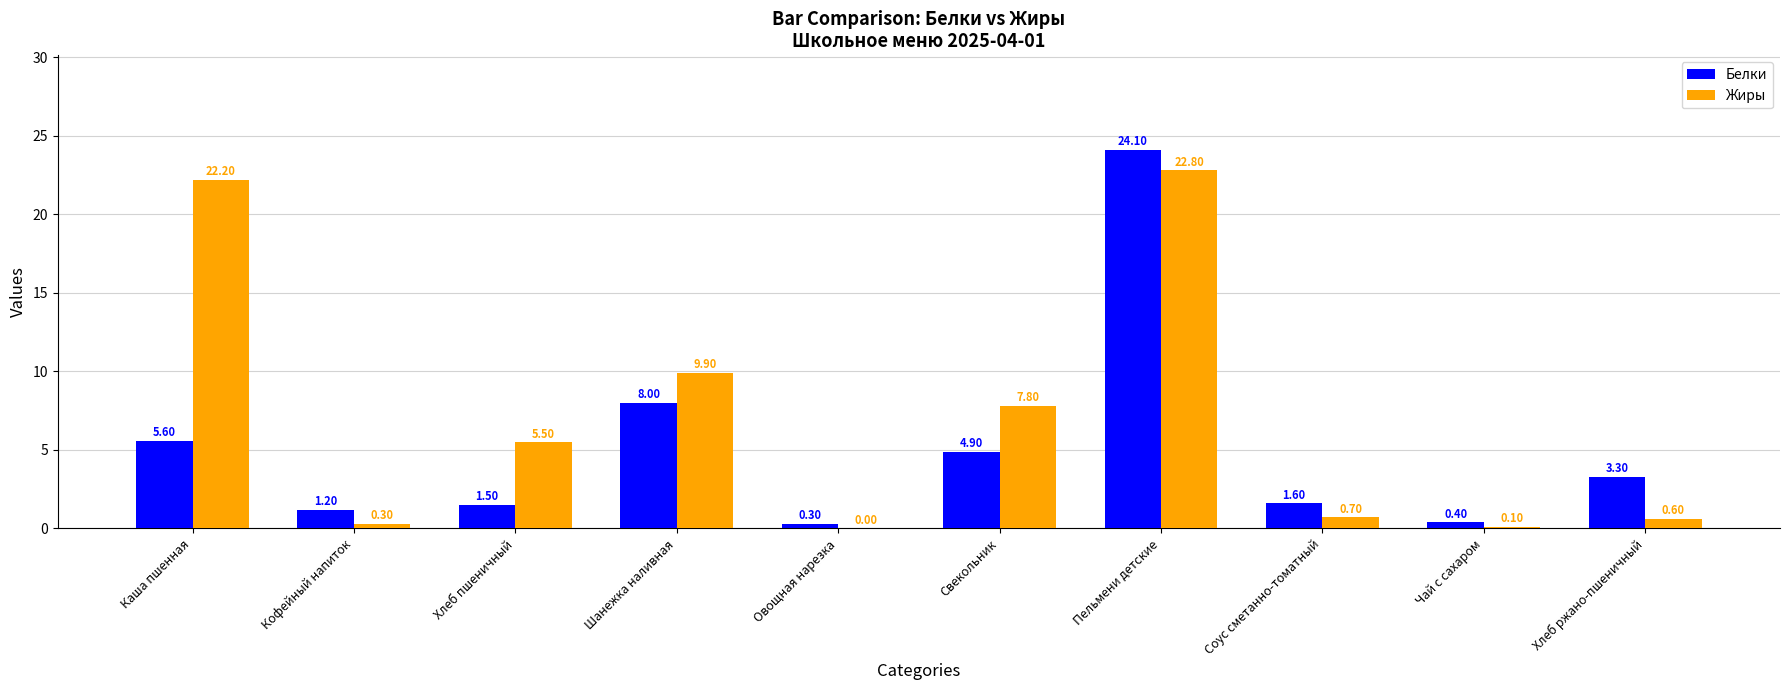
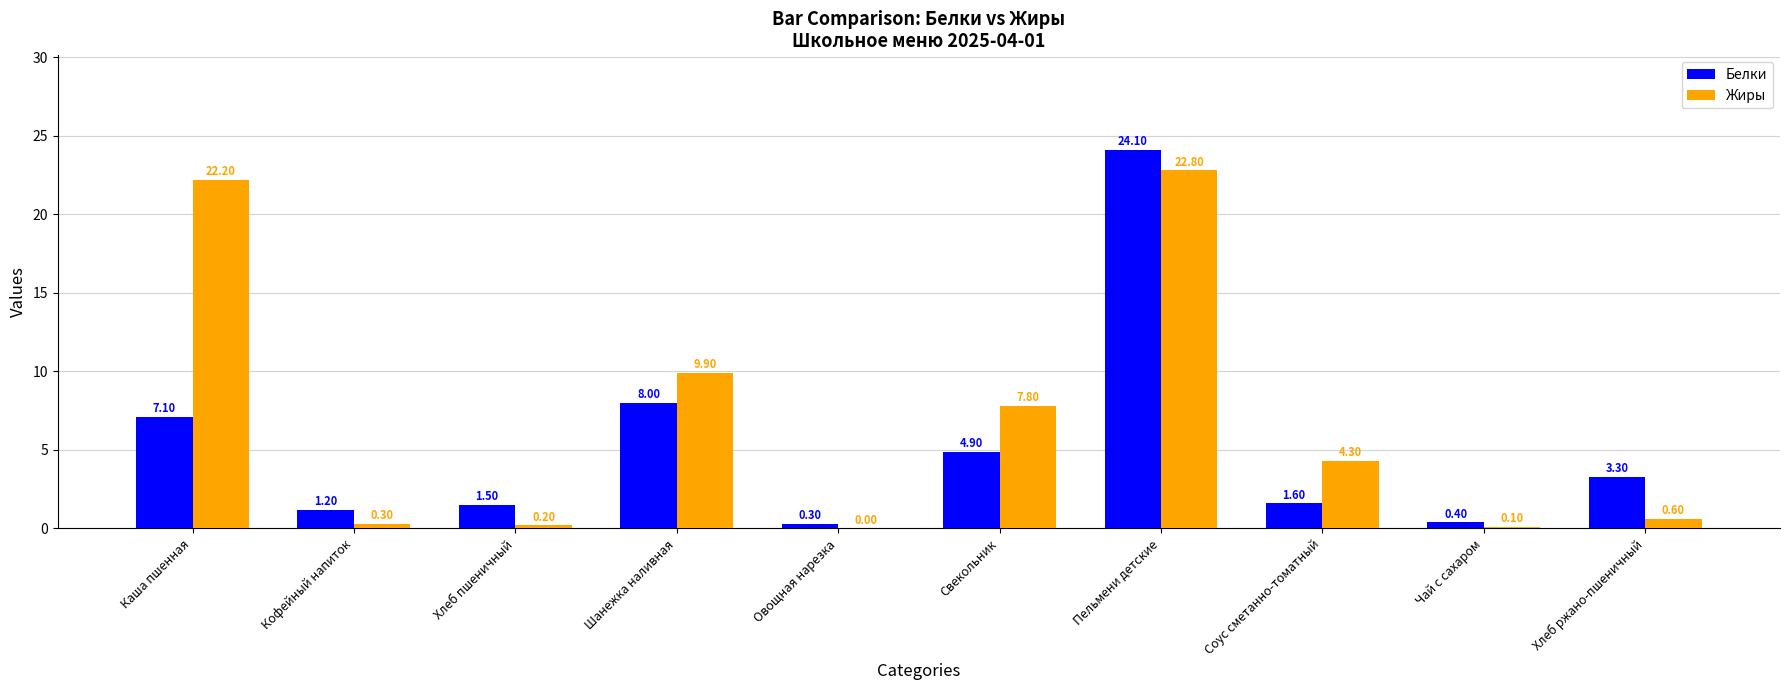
  {
    "Белки": {
-     "Каша пшенная": 5.60,
+     "Каша пшенная": 7.10,
      "Кофейный напиток": 1.20,
      "Хлеб пшеничный": 1.50,
      "Шанежка наливная": 8.00,
      "Овощная нарезка": 0.30,
      "Свекольник": 4.90,
      "Пельмени детские": 24.10,
      "Соус сметанно-томатный": 1.60,
      "Чай с сахаром": 0.40,
      "Хлеб ржано-пшеничный": 3.30
    },
    "Жиры": {
      "Каша пшенная": 22.20,
      "Кофейный напиток": 0.30,
-     "Хлеб пшеничный": 5.50,
+     "Хлеб пшеничный": 0.20,
      "Шанежка наливная": 9.90,
      "Овощная нарезка": 0.00,
      "Свекольник": 7.80,
      "Пельмени детские": 22.80,
-     "Соус сметанно-томатный": 0.70,
+     "Соус сметанно-томатный": 4.30,
      "Чай с сахаром": 0.10,
      "Хлеб ржано-пшеничный": 0.60
    }
  }
